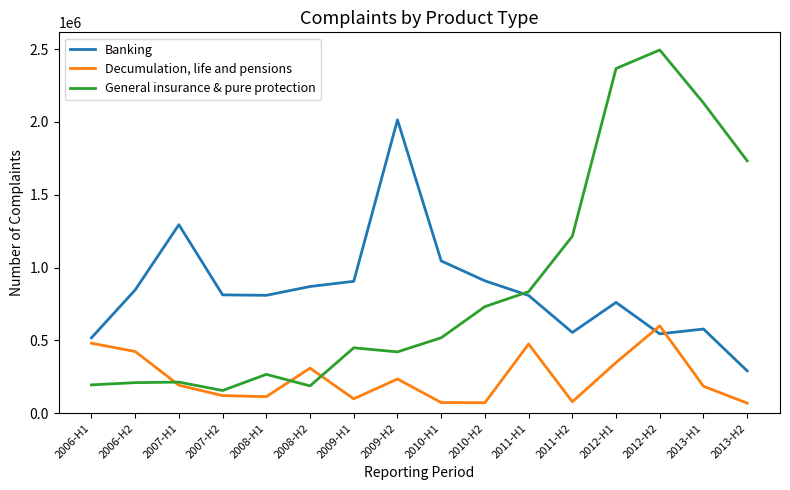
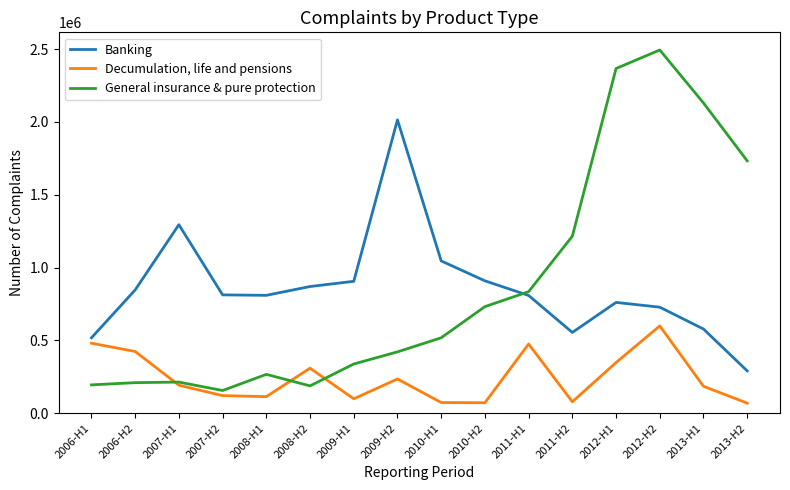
  {
    "Banking": {
      "2006-H1": 520000,
      "2006-H2": 850000,
      "2007-H1": 1290000,
      "2007-H2": 810000,
      "2008-H1": 810000,
      "2008-H2": 870000,
      "2009-H1": 910000,
      "2009-H2": 2010000,
      "2010-H1": 1050000,
      "2010-H2": 910000,
      "2011-H1": 810000,
      "2011-H2": 550000,
      "2012-H1": 760000,
-     "2012-H2": 550000,
+     "2012-H2": 730000,
      "2013-H1": 580000,
      "2013-H2": 290000
    },
    "Decumulation, life and pensions": {
      "2006-H1": 480000,
      "2006-H2": 420000,
      "2007-H1": 190000,
      "2007-H2": 120000,
      "2008-H1": 110000,
      "2008-H2": 310000,
      "2009-H1": 100000,
      "2009-H2": 240000,
      "2010-H1": 70000,
      "2010-H2": 70000,
      "2011-H1": 480000,
      "2011-H2": 80000,
      "2012-H1": 350000,
      "2012-H2": 600000,
      "2013-H1": 190000,
      "2013-H2": 70000
    },
    "General insurance & pure protection": {
      "2006-H1": 190000,
      "2006-H2": 210000,
      "2007-H1": 210000,
      "2007-H2": 160000,
      "2008-H1": 270000,
      "2008-H2": 190000,
-     "2009-H1": 450000,
+     "2009-H1": 340000,
      "2009-H2": 420000,
      "2010-H1": 520000,
      "2010-H2": 730000,
      "2011-H1": 830000,
      "2011-H2": 1220000,
      "2012-H1": 2370000,
      "2012-H2": 2490000,
      "2013-H1": 2130000,
      "2013-H2": 1730000
    }
  }
